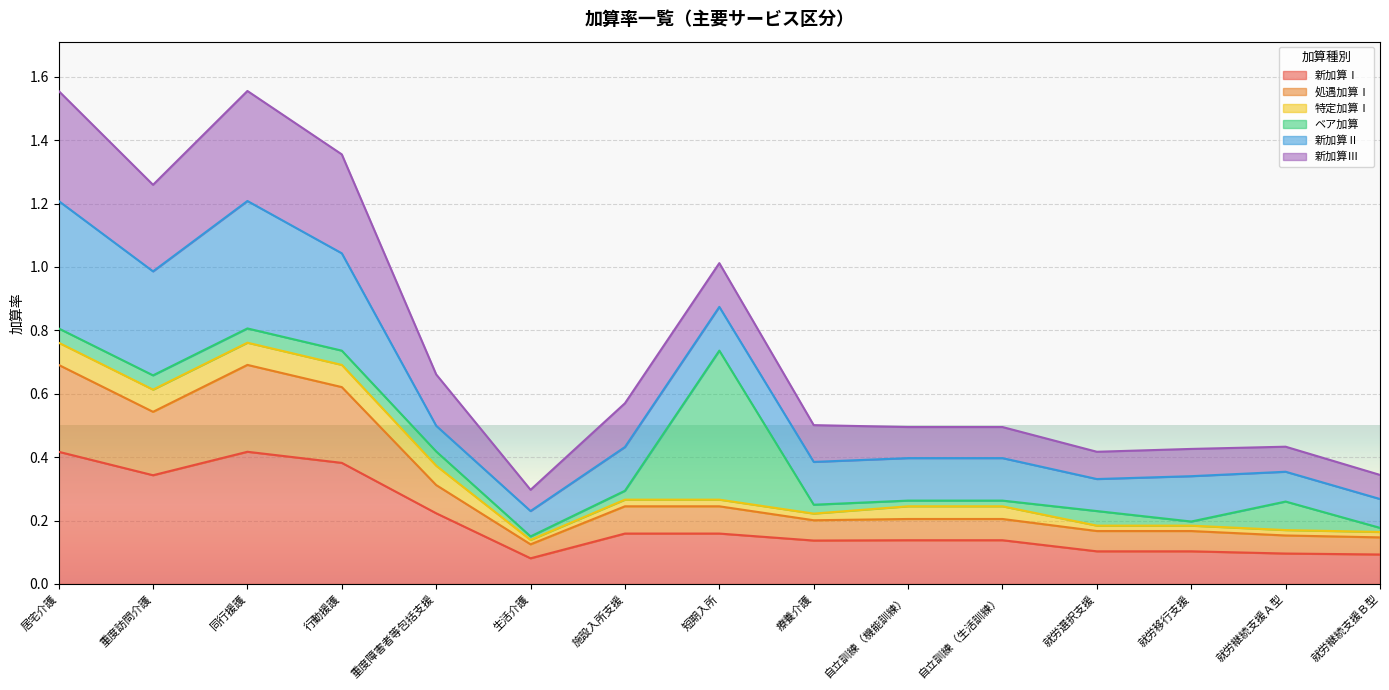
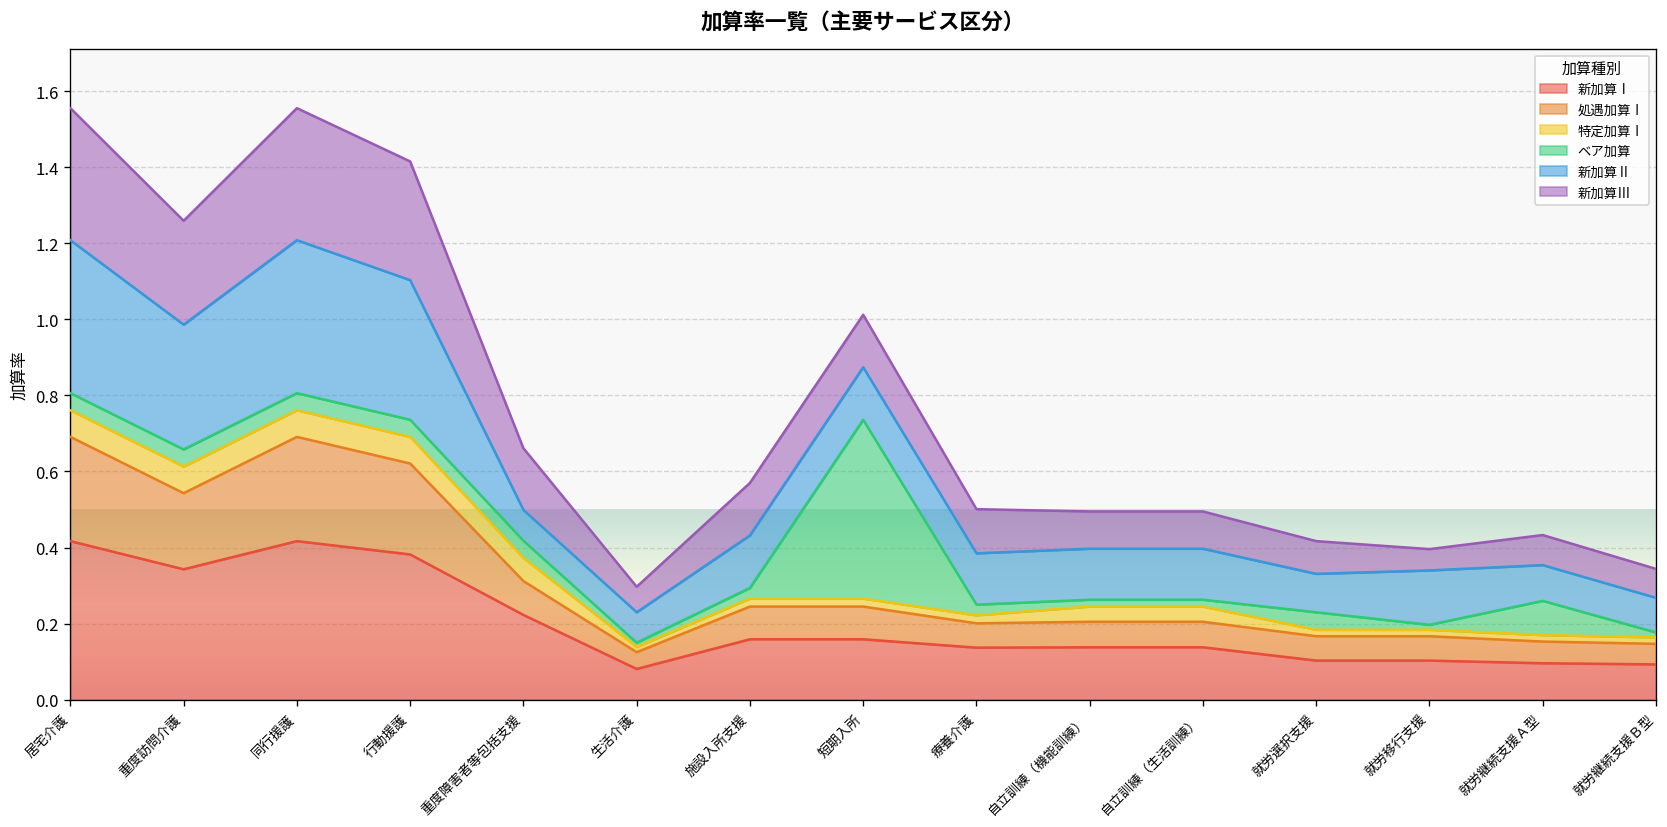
  {
    "ベア加算": {
      "居宅介護": 0.05,
      "重度訪問介護": 0.05,
      "同行援護": 0.05,
      "行動援護": 0.05,
      "重度障害者等包括支援": 0.04,
      "生活介護": 0.01,
      "施設入所支援": 0.03,
      "短期入所": 0.47,
      "療養介護": 0.03,
      "自立訓練（機能訓練）": 0.02,
      "自立訓練（生活訓練）": 0.02,
      "就労選択支援": 0.05,
      "就労移行支援": 0.01,
      "就労継続支援Ａ型": 0.09,
      "就労継続支援Ｂ型": 0.01
    },
    "新加算Ⅱ": {
      "居宅介護": 0.40,
      "重度訪問介護": 0.33,
      "同行援護": 0.40,
-     "行動援護": 0.31,
+     "行動援護": 0.37,
      "重度障害者等包括支援": 0.08,
      "生活介護": 0.08,
      "施設入所支援": 0.14,
      "短期入所": 0.14,
      "療養介護": 0.14,
      "自立訓練（機能訓練）": 0.13,
      "自立訓練（生活訓練）": 0.13,
      "就労選択支援": 0.10,
      "就労移行支援": 0.14,
      "就労継続支援Ａ型": 0.09,
      "就労継続支援Ｂ型": 0.09
    },
    "新加算Ⅲ": {
      "居宅介護": 0.35,
      "重度訪問介護": 0.27,
      "同行援護": 0.35,
      "行動援護": 0.31,
      "重度障害者等包括支援": 0.16,
      "生活介護": 0.07,
      "施設入所支援": 0.14,
      "短期入所": 0.14,
      "療養介護": 0.12,
      "自立訓練（機能訓練）": 0.10,
      "自立訓練（生活訓練）": 0.10,
      "就労選択支援": 0.09,
-     "就労移行支援": 0.09,
+     "就労移行支援": 0.06,
      "就労継続支援Ａ型": 0.08,
      "就労継続支援Ｂ型": 0.08
    }
  }
